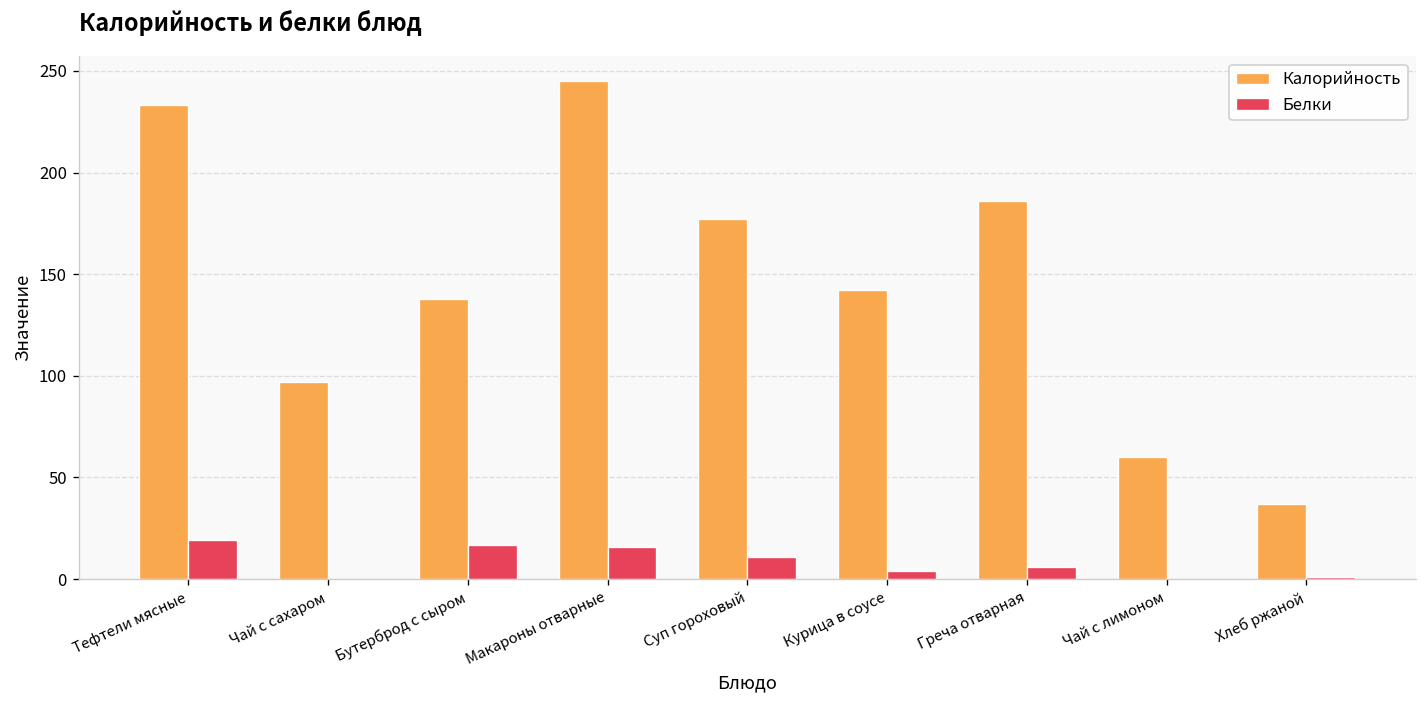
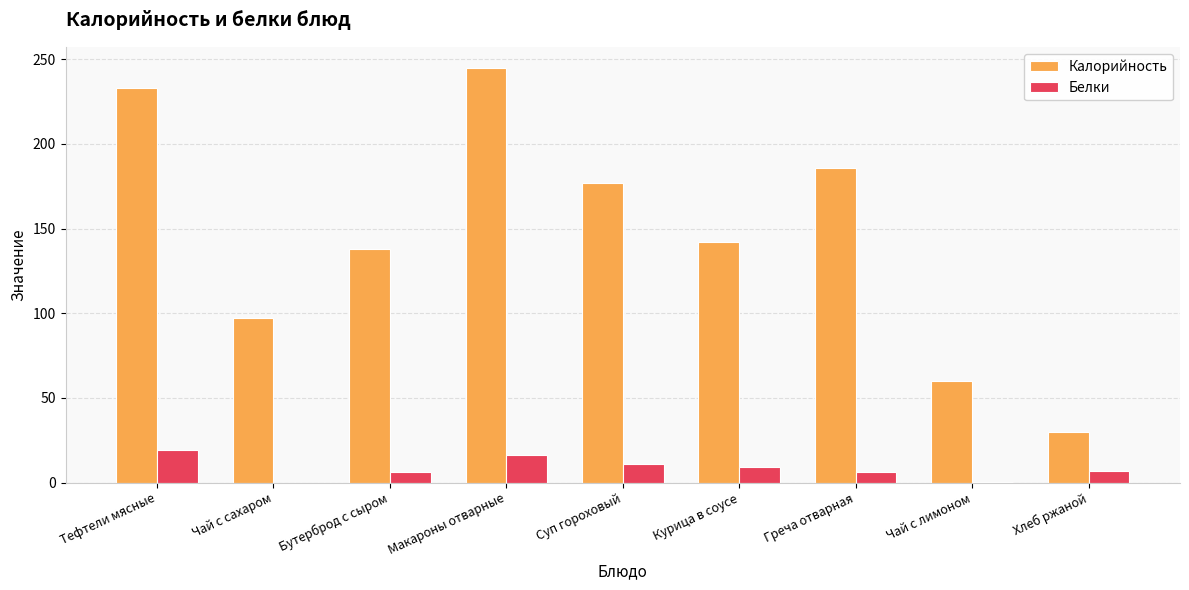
  {
    "Калорийность": {
      "Тефтели мясные": 233,
      "Чай с сахаром": 97,
      "Бутерброд с сыром": 138,
      "Макароны отварные": 245,
      "Суп гороховый": 177,
      "Курица в соусе": 142,
      "Греча отварная": 186,
      "Чай с лимоном": 60,
-     "Хлеб ржаной": 37
+     "Хлеб ржаной": 30
    },
    "Белки": {
      "Тефтели мясные": 19,
      "Чай с сахаром": 0,
-     "Бутерброд с сыром": 17,
+     "Бутерброд с сыром": 6,
      "Макароны отварные": 16,
      "Суп гороховый": 11,
-     "Курица в соусе": 4,
+     "Курица в соусе": 9,
      "Греча отварная": 6,
-     "Хлеб ржаной": 1
+     "Хлеб ржаной": 7
    }
  }
